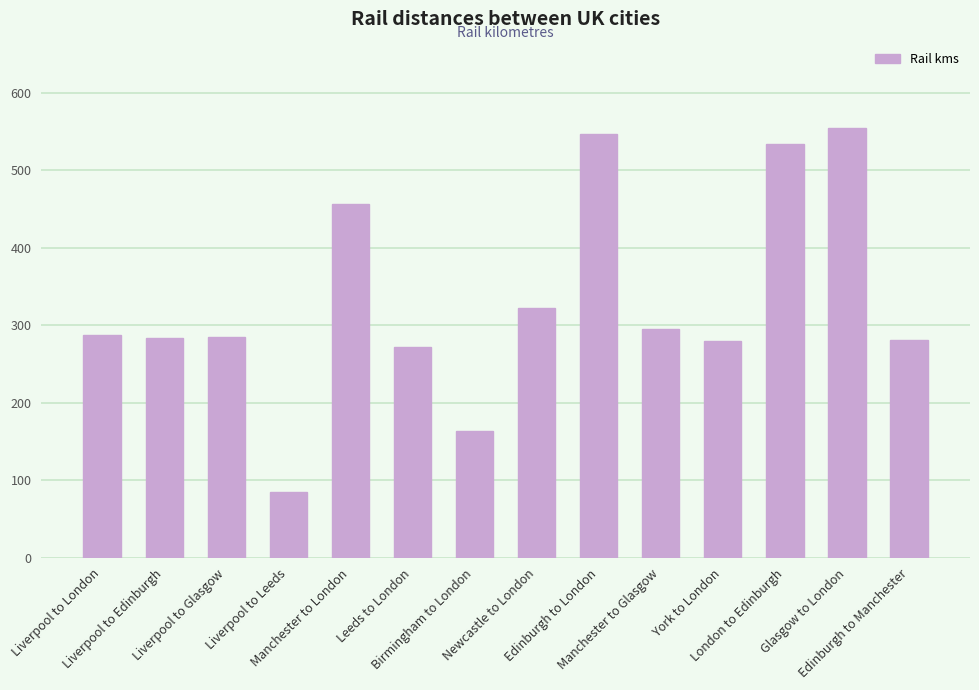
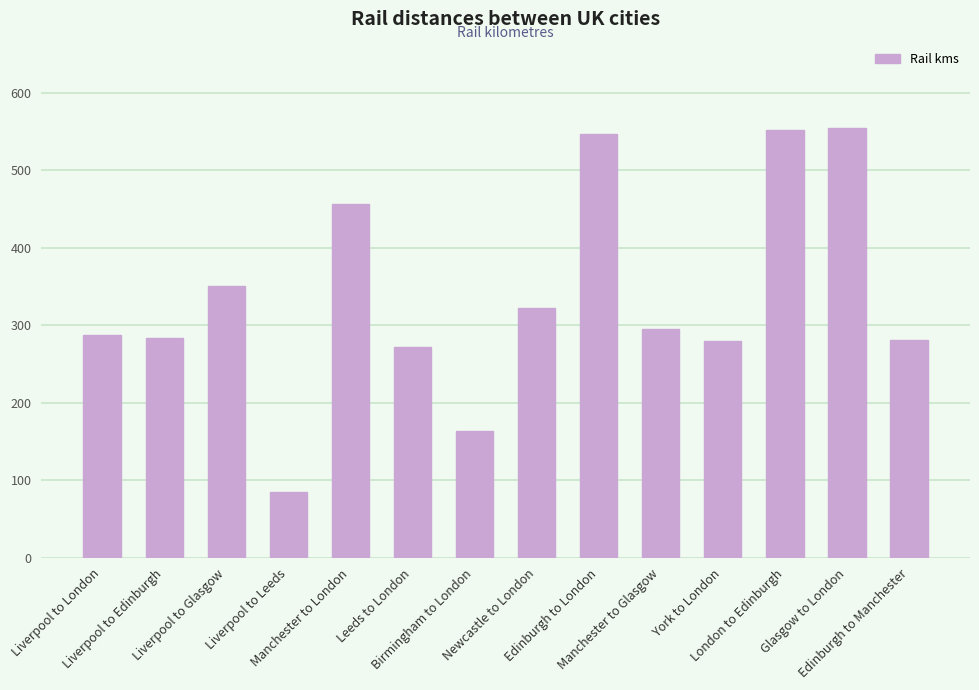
  {
    "Liverpool to London": 290,
    "Liverpool to Edinburgh": 280,
-   "Liverpool to Glasgow": 290,
+   "Liverpool to Glasgow": 350,
    "Liverpool to Leeds": 90,
    "Manchester to London": 460,
    "Leeds to London": 270,
    "Birmingham to London": 160,
    "Newcastle to London": 320,
    "Edinburgh to London": 550,
    "Manchester to Glasgow": 300,
    "York to London": 280,
-   "London to Edinburgh": 530,
+   "London to Edinburgh": 550,
    "Glasgow to London": 560,
    "Edinburgh to Manchester": 280
  }
